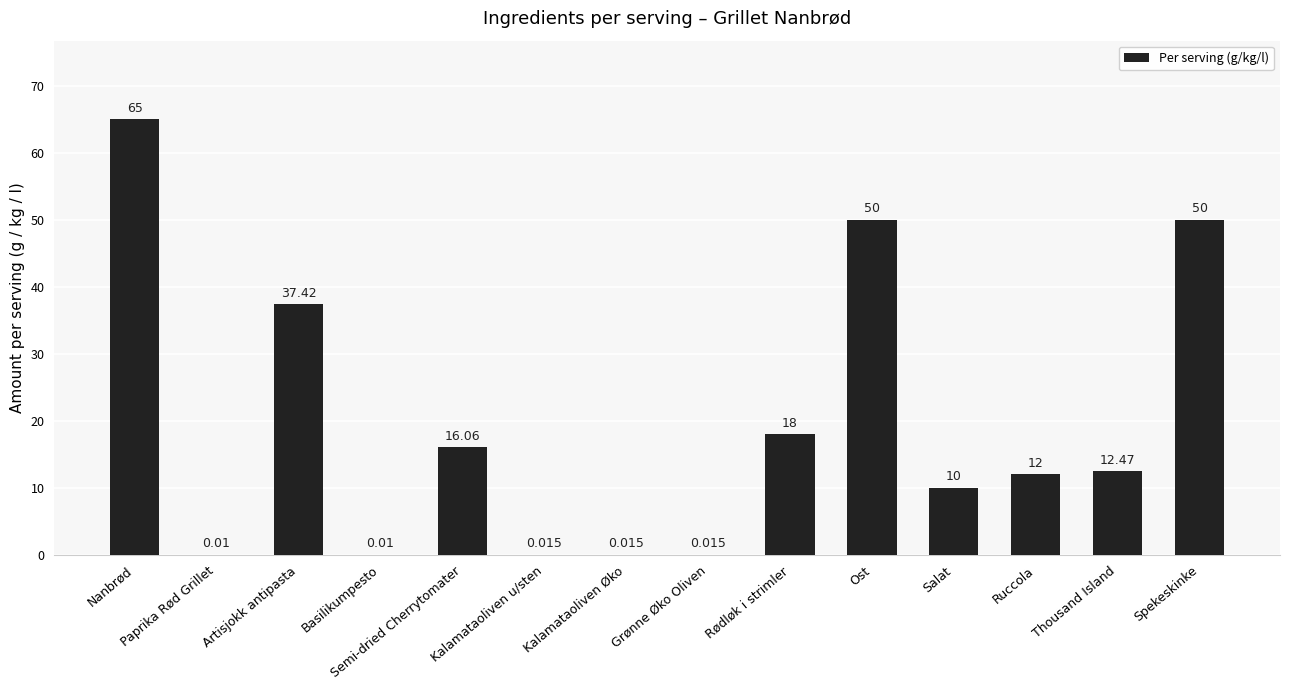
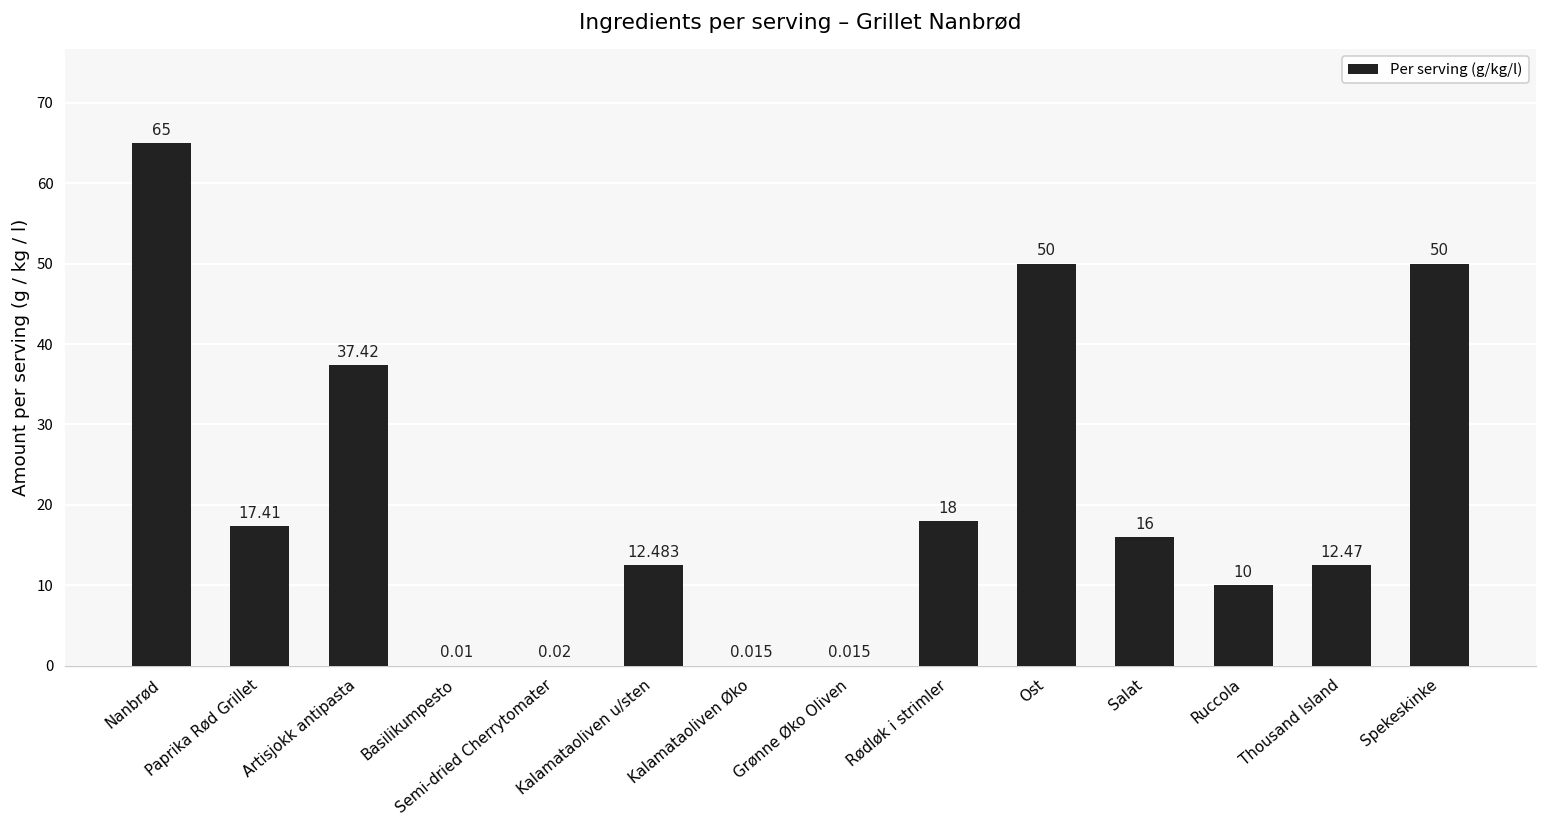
  {
    "Nanbrød": 65,
-   "Paprika Rød Grillet": 0.01,
+   "Paprika Rød Grillet": 17.41,
    "Artisjokk antipasta": 37.42,
    "Basilikumpesto": 0.01,
-   "Semi-dried Cherrytomater": 16.06,
-   "Kalamataoliven u/sten": 0.015,
+   "Semi-dried Cherrytomater": 0.02,
+   "Kalamataoliven u/sten": 12.483,
    "Kalamataoliven Øko": 0.015,
    "Grønne Øko Oliven": 0.015,
    "Rødløk i strimler": 18,
    "Ost": 50,
-   "Salat": 10,
-   "Ruccola": 12,
+   "Salat": 16,
+   "Ruccola": 10,
    "Thousand Island": 12.47,
    "Spekeskinke": 50
  }
